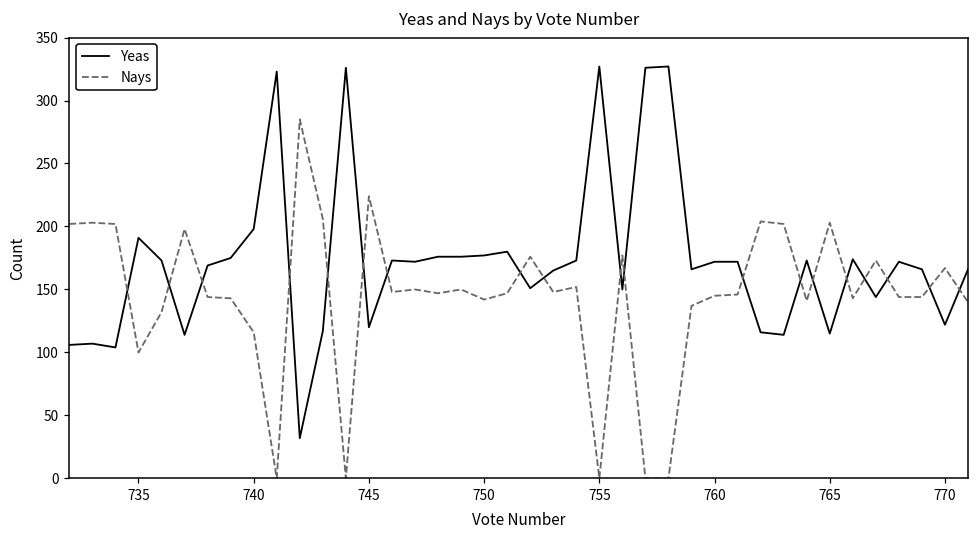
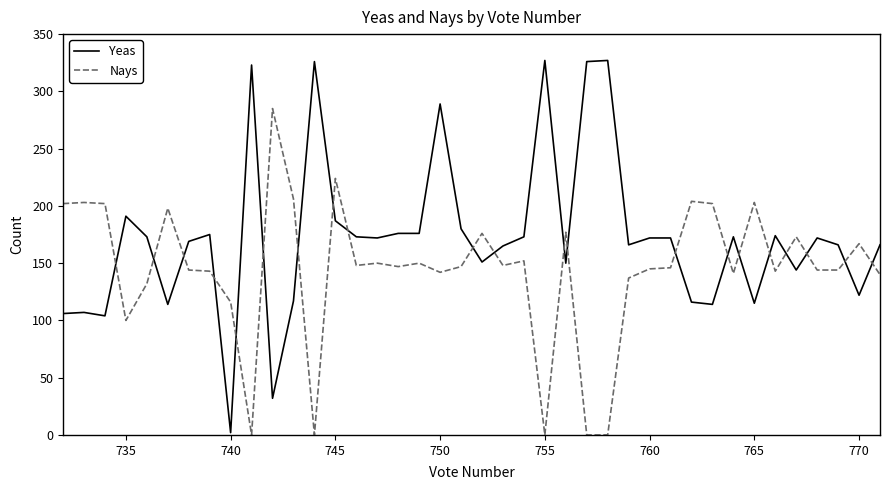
  {
    "Yeas": {
      "735": 191,
-     "740": 198,
-     "745": 120,
-     "750": 177,
+     "740": 2,
+     "745": 187,
+     "750": 289,
      "755": 327,
      "760": 172,
      "765": 115,
      "770": 122
    },
    "Nays": {
      "735": 100,
      "740": 116,
      "745": 224,
      "750": 142,
      "755": 0,
      "760": 145,
      "765": 203,
      "770": 167
    }
  }
